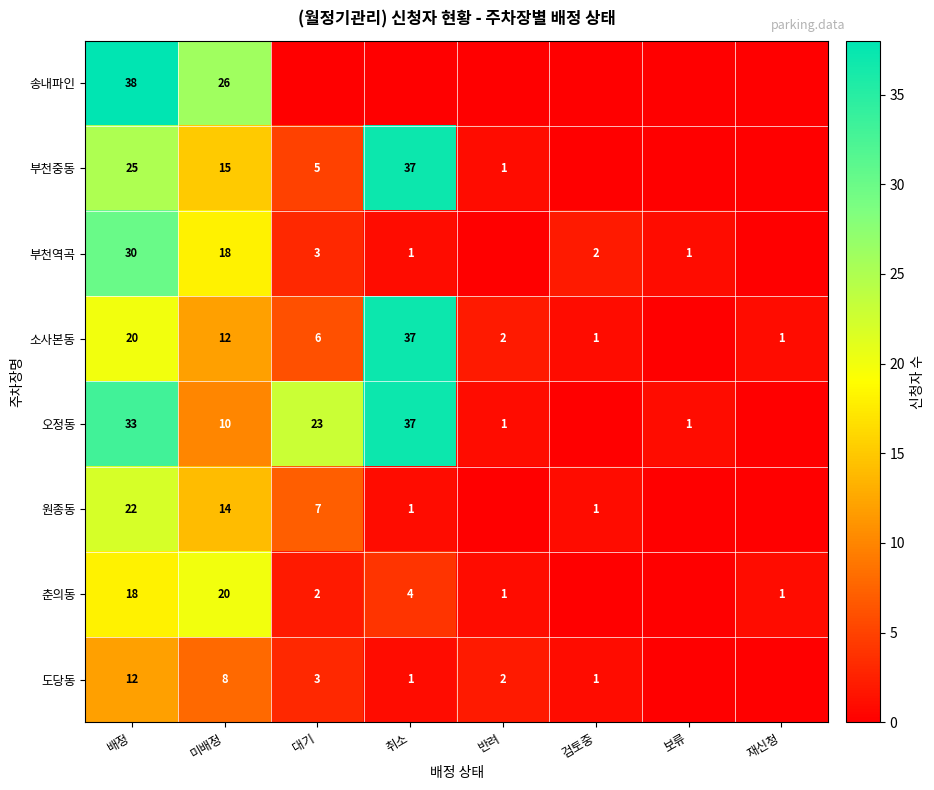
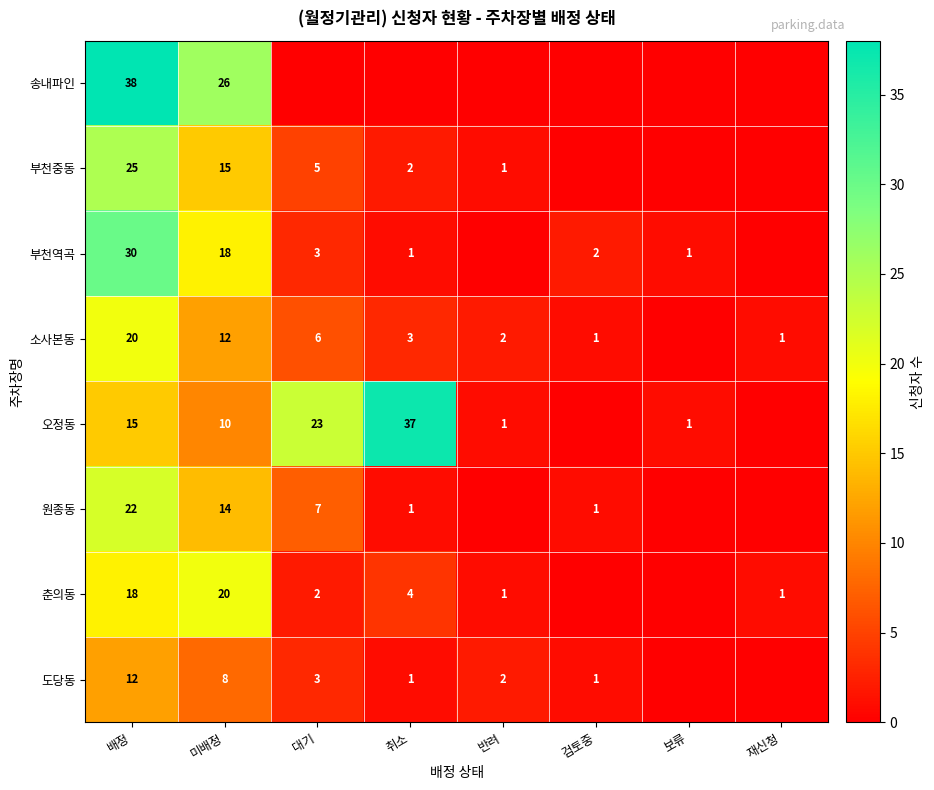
  {
    "송내파인": {
      "배정": 38,
      "미배정": 26
    },
    "부천중동": {
      "배정": 25,
      "미배정": 15,
      "대기": 5,
-     "취소": 37,
+     "취소": 2,
      "반려": 1
    },
    "부천역곡": {
      "배정": 30,
      "미배정": 18,
      "대기": 3,
      "취소": 1,
      "검토중": 2,
      "보류": 1
    },
    "소사본동": {
      "배정": 20,
      "미배정": 12,
      "대기": 6,
-     "취소": 37,
+     "취소": 3,
      "반려": 2,
      "검토중": 1,
      "재신청": 1
    },
    "오정동": {
-     "배정": 33,
+     "배정": 15,
      "미배정": 10,
      "대기": 23,
      "취소": 37,
      "반려": 1,
      "보류": 1
    },
    "원종동": {
      "배정": 22,
      "미배정": 14,
      "대기": 7,
      "취소": 1,
      "검토중": 1
    },
    "춘의동": {
      "배정": 18,
      "미배정": 20,
      "대기": 2,
      "취소": 4,
      "반려": 1,
      "재신청": 1
    },
    "도당동": {
      "배정": 12,
      "미배정": 8,
      "대기": 3,
      "취소": 1,
      "반려": 2,
      "검토중": 1
    }
  }
